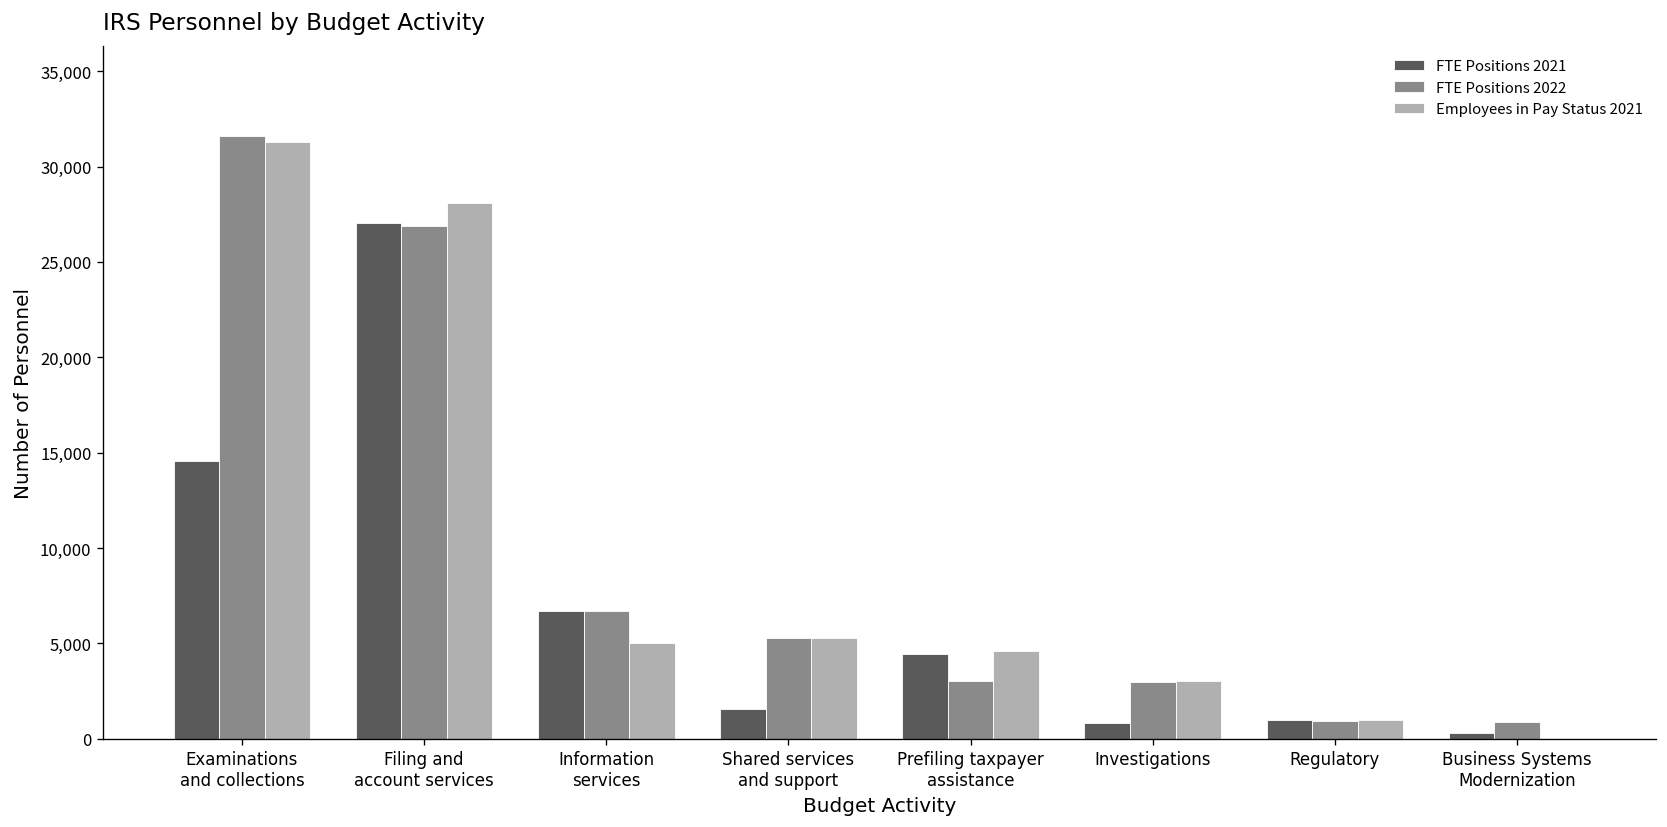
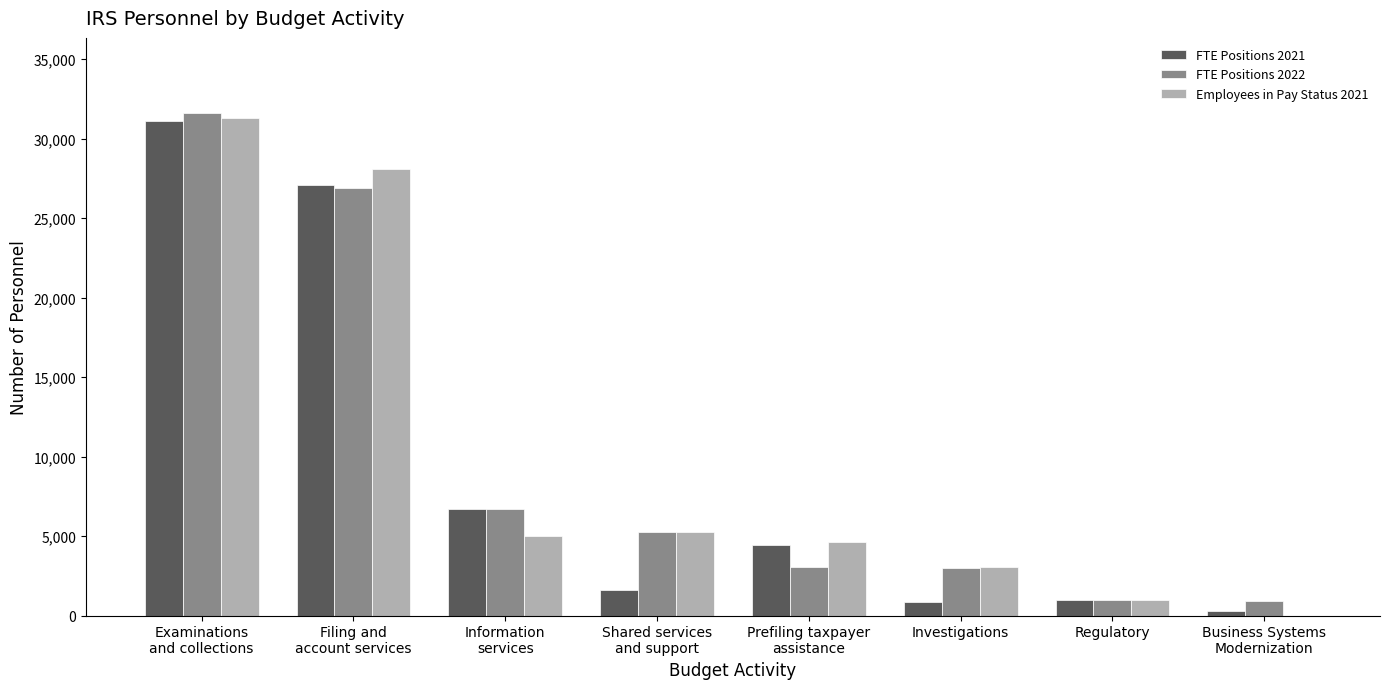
  {
    "FTE Positions 2021": {
-     "Examinations and collections": "14,600",
+     "Examinations and collections": "31,100",
      "Filing and account services": "27,100",
      "Information services": "6,700",
      "Shared services and support": "1,600",
      "Prefiling taxpayer assistance": "4,500",
      "Investigations": "800",
      "Regulatory": "1,000",
      "Business Systems Modernization": "300"
    },
    "FTE Positions 2022": {
      "Examinations and collections": "31,600",
      "Filing and account services": "26,900",
      "Information services": "6,700",
      "Shared services and support": "5,300",
      "Prefiling taxpayer assistance": "3,000",
      "Investigations": "3,000",
      "Regulatory": "900",
      "Business Systems Modernization": "900"
    },
    "Employees in Pay Status 2021": {
      "Examinations and collections": "31,300",
      "Filing and account services": "28,100",
      "Information services": "5,000",
      "Shared services and support": "5,300",
      "Prefiling taxpayer assistance": "4,600",
      "Investigations": "3,000",
      "Regulatory": "1,000",
      "Business Systems Modernization": "0"
    }
  }
